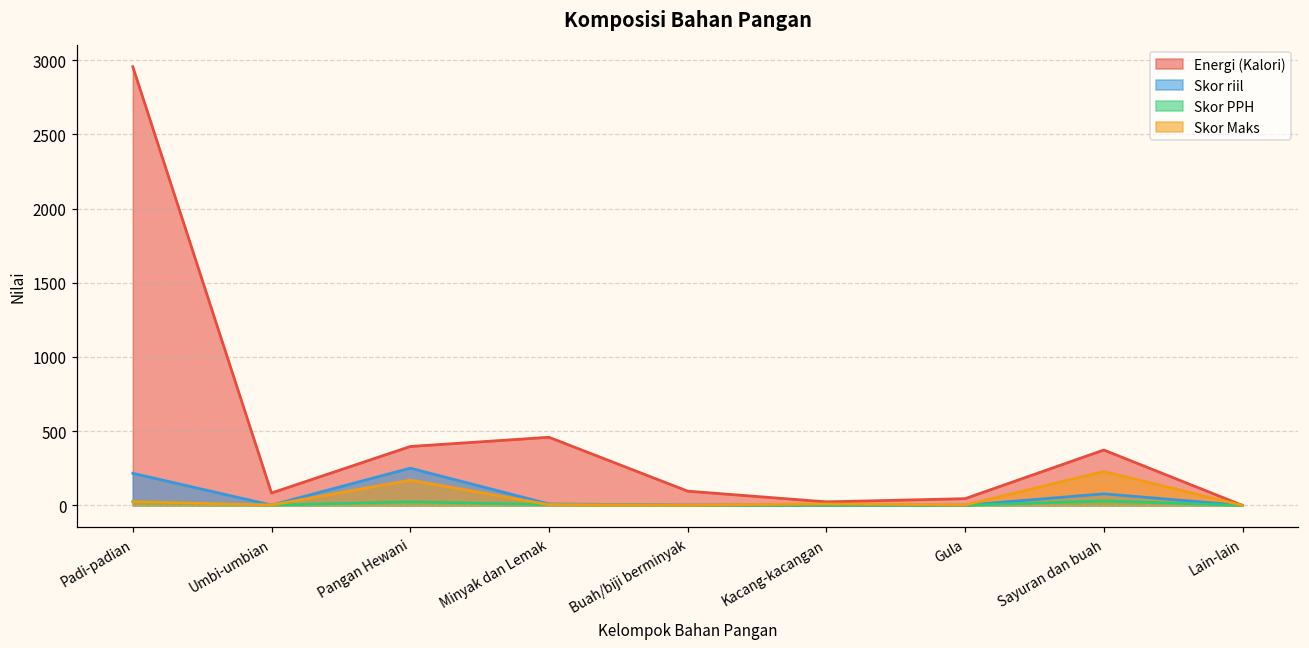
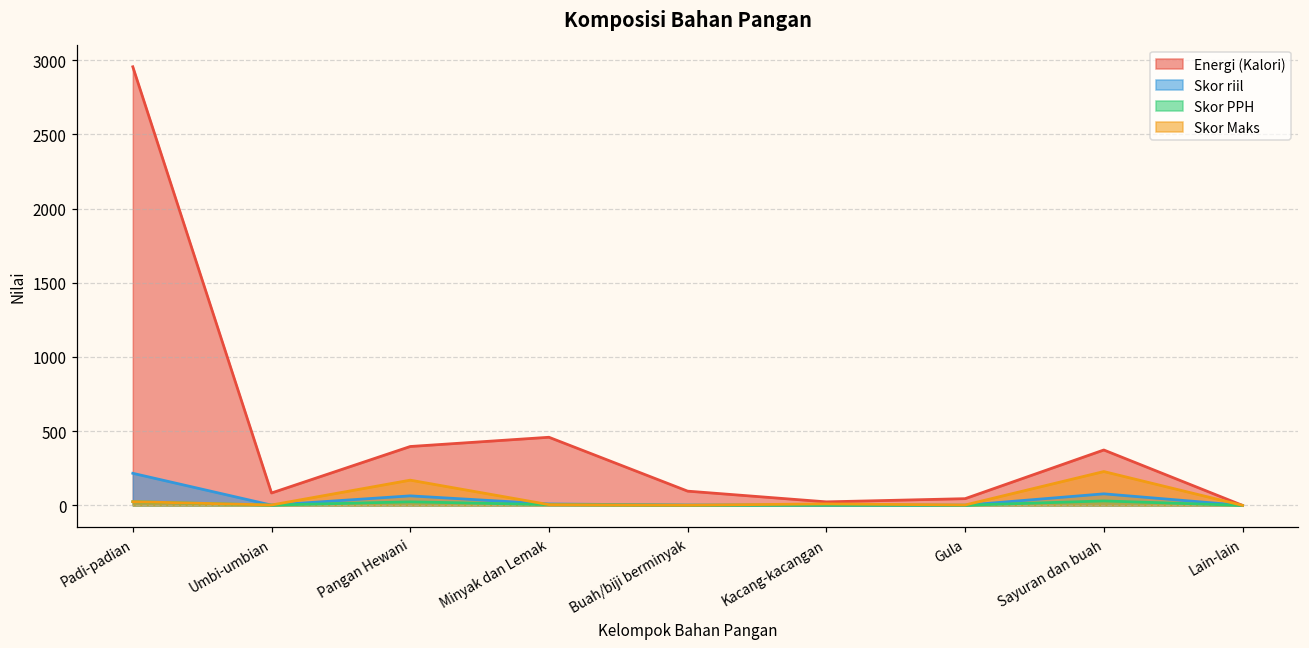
  {
    "Energi (Kalori)": {
      "Padi-padian": 2960,
      "Umbi-umbian": 80,
      "Pangan Hewani": 400,
      "Minyak dan Lemak": 460,
      "Buah/biji berminyak": 100,
      "Gula": 50,
      "Sayuran dan buah": 370
    },
    "Skor riil": {
      "Padi-padian": 220,
-     "Pangan Hewani": 250,
+     "Pangan Hewani": 60,
      "Sayuran dan buah": 80
    },
    "Skor PPH": {
      "Pangan Hewani": 20,
      "Sayuran dan buah": 30
    },
    "Skor Maks": {
      "Pangan Hewani": 170,
      "Sayuran dan buah": 230
    }
  }
